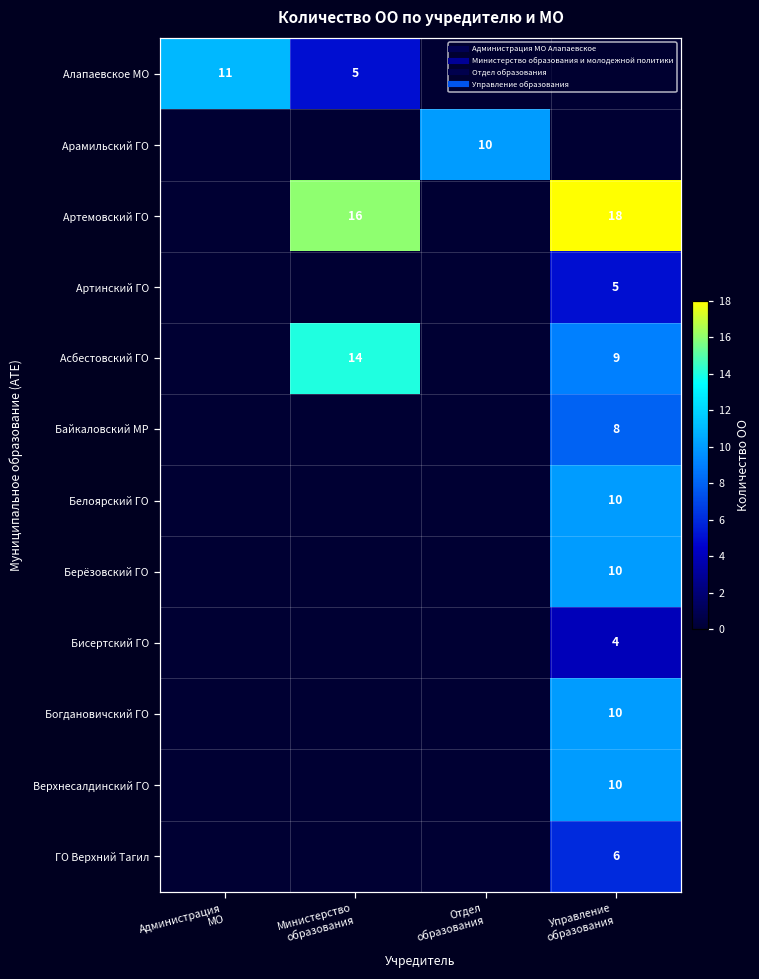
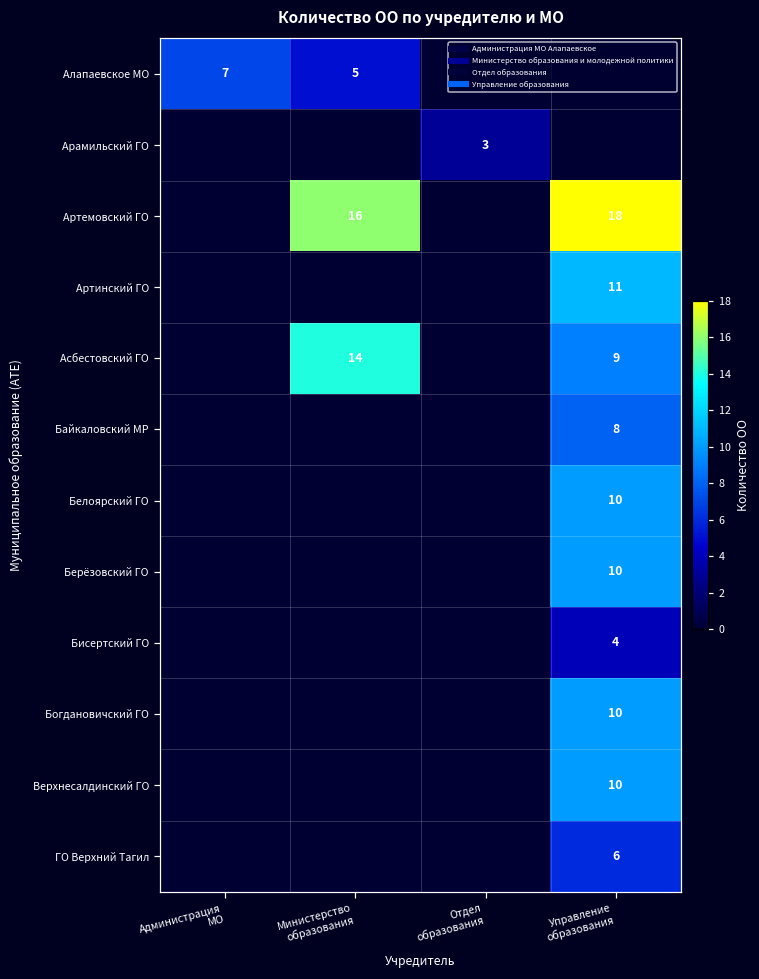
  {
    "Алапаевское МО": {
-     "Администрация МО": 11,
+     "Администрация МО": 7,
      "Министерство образования": 5
    },
    "Арамильский ГО": {
-     "Отдел образования": 10
+     "Отдел образования": 3
    },
    "Артемовский ГО": {
      "Министерство образования": 16,
      "Управление образования": 18
    },
    "Артинский ГО": {
-     "Управление образования": 5
+     "Управление образования": 11
    },
    "Асбестовский ГО": {
      "Министерство образования": 14,
      "Управление образования": 9
    },
    "Байкаловский МР": {
      "Управление образования": 8
    },
    "Белоярский ГО": {
      "Управление образования": 10
    },
    "Берёзовский ГО": {
      "Управление образования": 10
    },
    "Бисертский ГО": {
      "Управление образования": 4
    },
    "Богдановичский ГО": {
      "Управление образования": 10
    },
    "Верхнесалдинский ГО": {
      "Управление образования": 10
    },
    "ГО Верхний Тагил": {
      "Управление образования": 6
    }
  }
